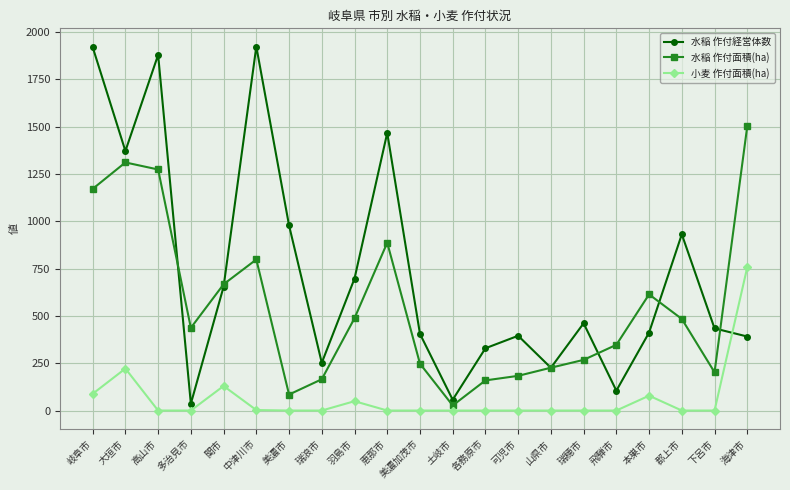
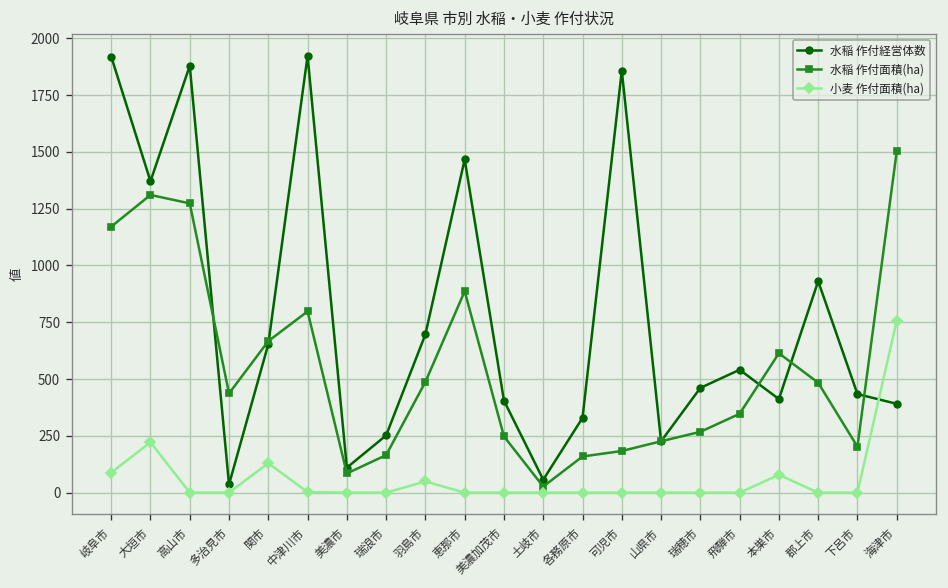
  {
    "水稲 作付経営体数": {
      "岐阜市": 1920,
      "大垣市": 1370,
      "高山市": 1880,
      "多治見市": 40,
      "中津川市": 1920,
-     "美濃市": 980,
+     "美濃市": 110,
      "瑞浪市": 250,
      "羽島市": 700,
      "恵那市": 1470,
      "美濃加茂市": 410,
      "土岐市": 60,
      "各務原市": 330,
-     "可児市": 400,
+     "可児市": 1860,
      "瑞穂市": 460,
-     "飛騨市": 110,
+     "飛騨市": 540,
      "本巣市": 410,
      "郡上市": 930,
      "下呂市": 430,
      "海津市": 390
    },
    "水稲 作付面積(ha)": {
      "岐阜市": 1170,
      "大垣市": 1310,
      "高山市": 1270,
      "多治見市": 440,
      "中津川市": 800,
      "美濃市": 80,
      "瑞浪市": 170,
      "羽島市": 490,
      "恵那市": 890,
      "美濃加茂市": 250,
      "土岐市": 30,
      "各務原市": 160,
      "可児市": 180,
      "瑞穂市": 270,
      "飛騨市": 350,
      "本巣市": 610,
      "郡上市": 480,
      "下呂市": 200,
      "海津市": 1500
    },
    "小麦 作付面積(ha)": {
      "岐阜市": 90,
      "大垣市": 220,
      "高山市": 0,
      "多治見市": 0,
      "関市": 130,
      "中津川市": 0,
      "美濃市": 0,
      "瑞浪市": 0,
      "羽島市": 50,
      "恵那市": 0,
      "美濃加茂市": 0,
      "土岐市": 0,
      "各務原市": 0,
      "可児市": 0,
      "山県市": 0,
      "瑞穂市": 0,
      "飛騨市": 0,
      "本巣市": 80,
      "郡上市": 0,
      "下呂市": 0,
      "海津市": 760
    }
  }
